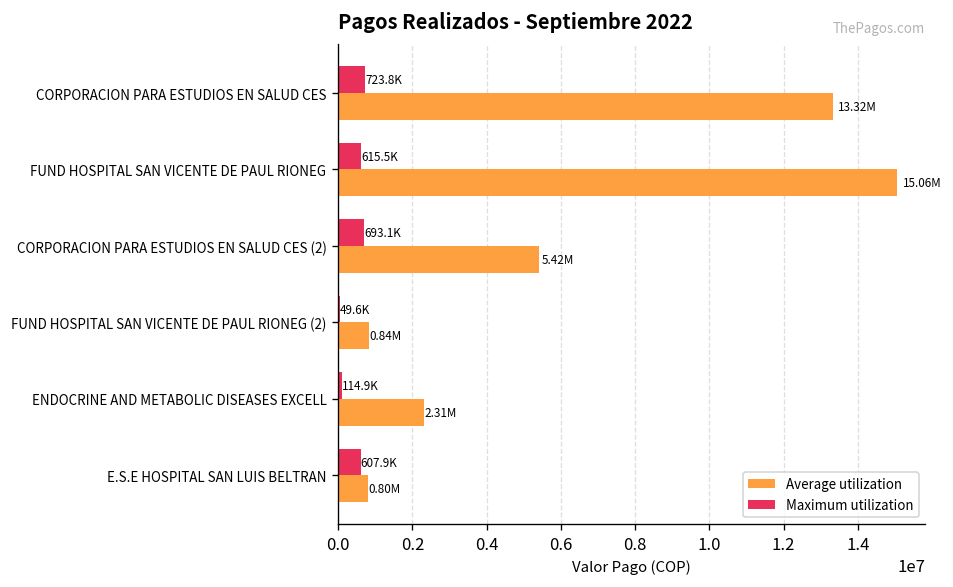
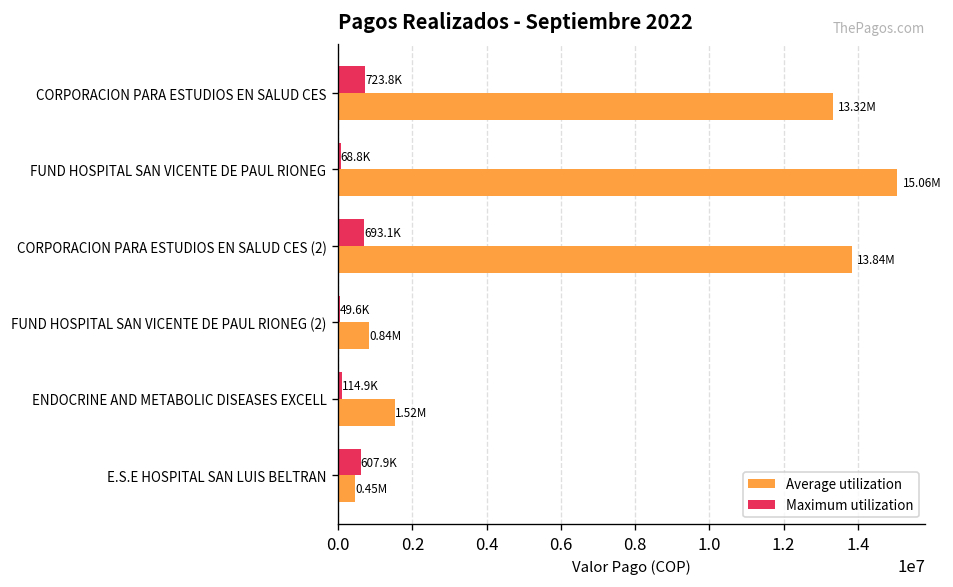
  {
    "Average utilization": {
      "CORPORACION PARA ESTUDIOS EN SALUD CES": "13.32M",
      "FUND HOSPITAL SAN VICENTE DE PAUL RIONEG": "15.06M",
-     "CORPORACION PARA ESTUDIOS EN SALUD CES (2)": "5.42M",
+     "CORPORACION PARA ESTUDIOS EN SALUD CES (2)": "13.84M",
      "FUND HOSPITAL SAN VICENTE DE PAUL RIONEG (2)": "0.84M",
-     "ENDOCRINE AND METABOLIC DISEASES EXCELL": "2.31M",
-     "E.S.E HOSPITAL SAN LUIS BELTRAN": "0.80M"
+     "ENDOCRINE AND METABOLIC DISEASES EXCELL": "1.52M",
+     "E.S.E HOSPITAL SAN LUIS BELTRAN": "0.45M"
    },
    "Maximum utilization": {
      "CORPORACION PARA ESTUDIOS EN SALUD CES": "723.8K",
-     "FUND HOSPITAL SAN VICENTE DE PAUL RIONEG": "615.5K",
+     "FUND HOSPITAL SAN VICENTE DE PAUL RIONEG": "68.8K",
      "CORPORACION PARA ESTUDIOS EN SALUD CES (2)": "693.1K",
      "FUND HOSPITAL SAN VICENTE DE PAUL RIONEG (2)": "49.6K",
      "ENDOCRINE AND METABOLIC DISEASES EXCELL": "114.9K",
      "E.S.E HOSPITAL SAN LUIS BELTRAN": "607.9K"
    }
  }
